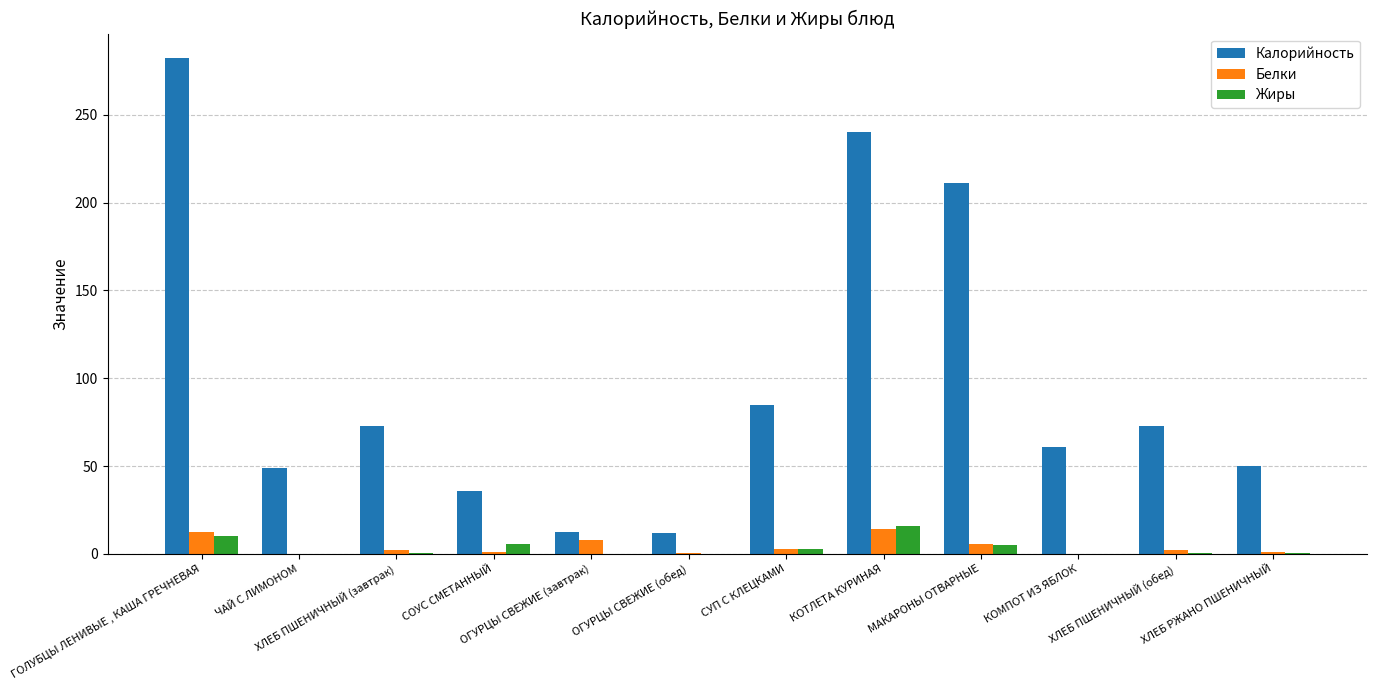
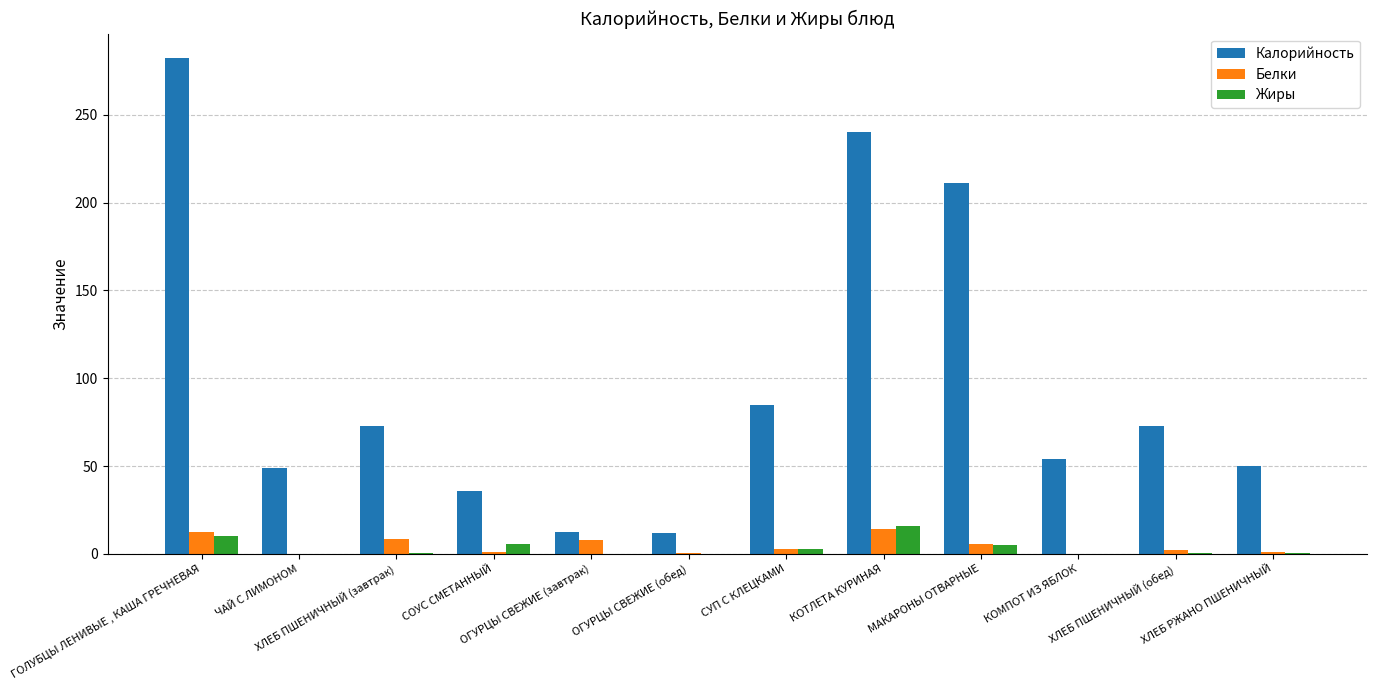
  {
    "Калорийность": {
      "ГОЛУБЦЫ ЛЕНИВЫЕ , КАША ГРЕЧНЕВАЯ": 282,
      "ЧАЙ С ЛИМОНОМ": 49,
      "ХЛЕБ ПШЕНИЧНЫЙ (завтрак)": 73,
      "СОУС СМЕТАННЫЙ": 36,
      "ОГУРЦЫ СВЕЖИЕ (завтрак)": 13,
      "ОГУРЦЫ СВЕЖИЕ (обед)": 12,
      "СУП С КЛЕЦКАМИ": 85,
      "КОТЛЕТА КУРИНАЯ": 240,
      "МАКАРОНЫ ОТВАРНЫЕ": 211,
-     "КОМПОТ ИЗ ЯБЛОК": 61,
+     "КОМПОТ ИЗ ЯБЛОК": 54,
      "ХЛЕБ ПШЕНИЧНЫЙ (обед)": 73,
      "ХЛЕБ РЖАНО ПШЕНИЧНЫЙ": 50
    },
    "Белки": {
      "ГОЛУБЦЫ ЛЕНИВЫЕ , КАША ГРЕЧНЕВАЯ": 12,
-     "ХЛЕБ ПШЕНИЧНЫЙ (завтрак)": 2,
+     "ХЛЕБ ПШЕНИЧНЫЙ (завтрак)": 9,
      "ОГУРЦЫ СВЕЖИЕ (завтрак)": 8,
      "СУП С КЛЕЦКАМИ": 3,
      "КОТЛЕТА КУРИНАЯ": 14,
      "МАКАРОНЫ ОТВАРНЫЕ": 6,
      "ХЛЕБ ПШЕНИЧНЫЙ (обед)": 2
    },
    "Жиры": {
      "ГОЛУБЦЫ ЛЕНИВЫЕ , КАША ГРЕЧНЕВАЯ": 10,
      "ЧАЙ С ЛИМОНОМ": 0,
      "СОУС СМЕТАННЫЙ": 6,
      "СУП С КЛЕЦКАМИ": 3,
      "КОТЛЕТА КУРИНАЯ": 16,
      "МАКАРОНЫ ОТВАРНЫЕ": 5,
      "КОМПОТ ИЗ ЯБЛОК": 0
    }
  }
